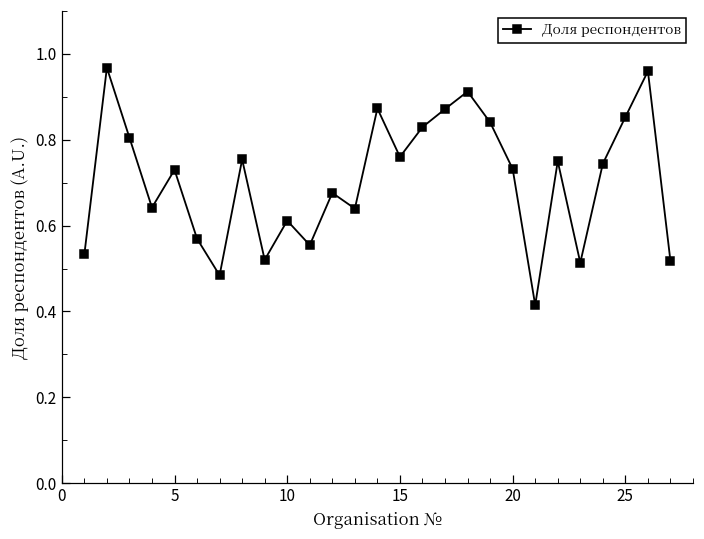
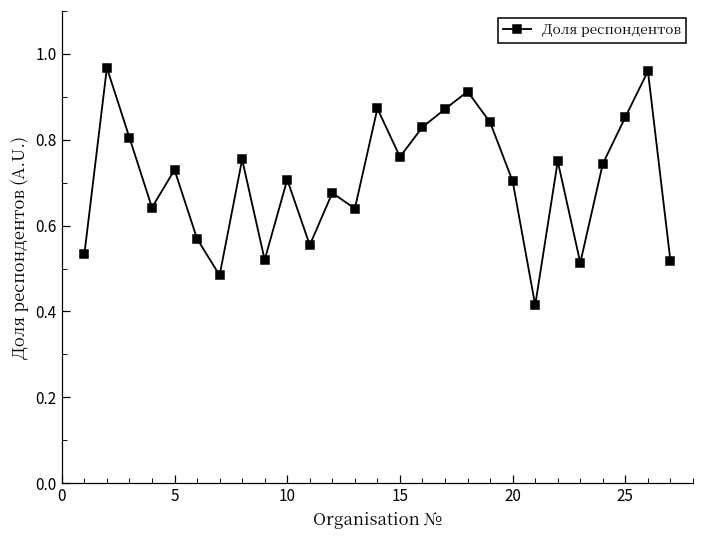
  {
    "5": 0.73,
-   "10": 0.61,
+   "10": 0.71,
    "15": 0.76,
-   "20": 0.73,
+   "20": 0.70,
    "25": 0.85
  }
